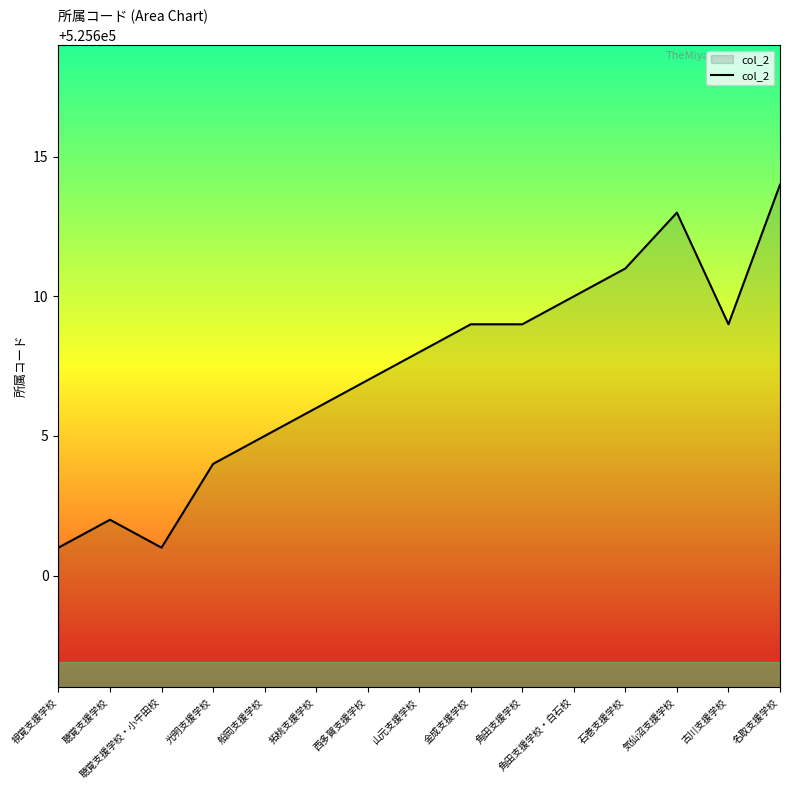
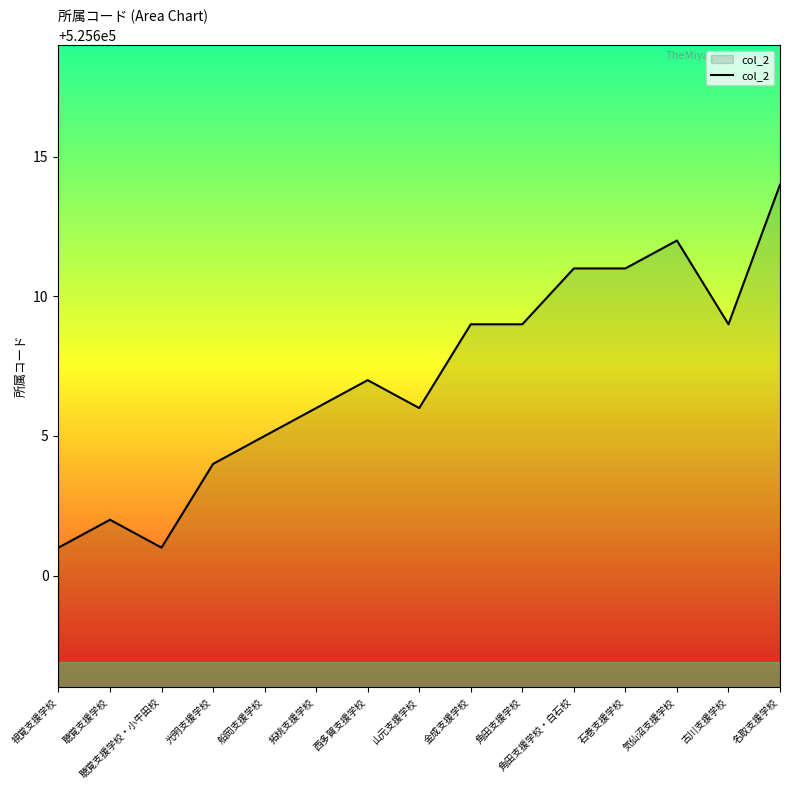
  {
    "視覚支援学校": 525601,
    "聴覚支援学校": 525602,
    "聴覚支援学校・小牛田校": 525601,
    "光明支援学校": 525604,
    "船岡支援学校": 525605,
    "拓桃支援学校": 525606,
    "西多賀支援学校": 525607,
-   "山元支援学校": 525608,
+   "山元支援学校": 525606,
    "金成支援学校": 525609,
    "角田支援学校": 525609,
-   "角田支援学校・白石校": 525610,
+   "角田支援学校・白石校": 525611,
    "石巻支援学校": 525611,
-   "気仙沼支援学校": 525613,
+   "気仙沼支援学校": 525612,
    "古川支援学校": 525609,
    "名取支援学校": 525614
  }
